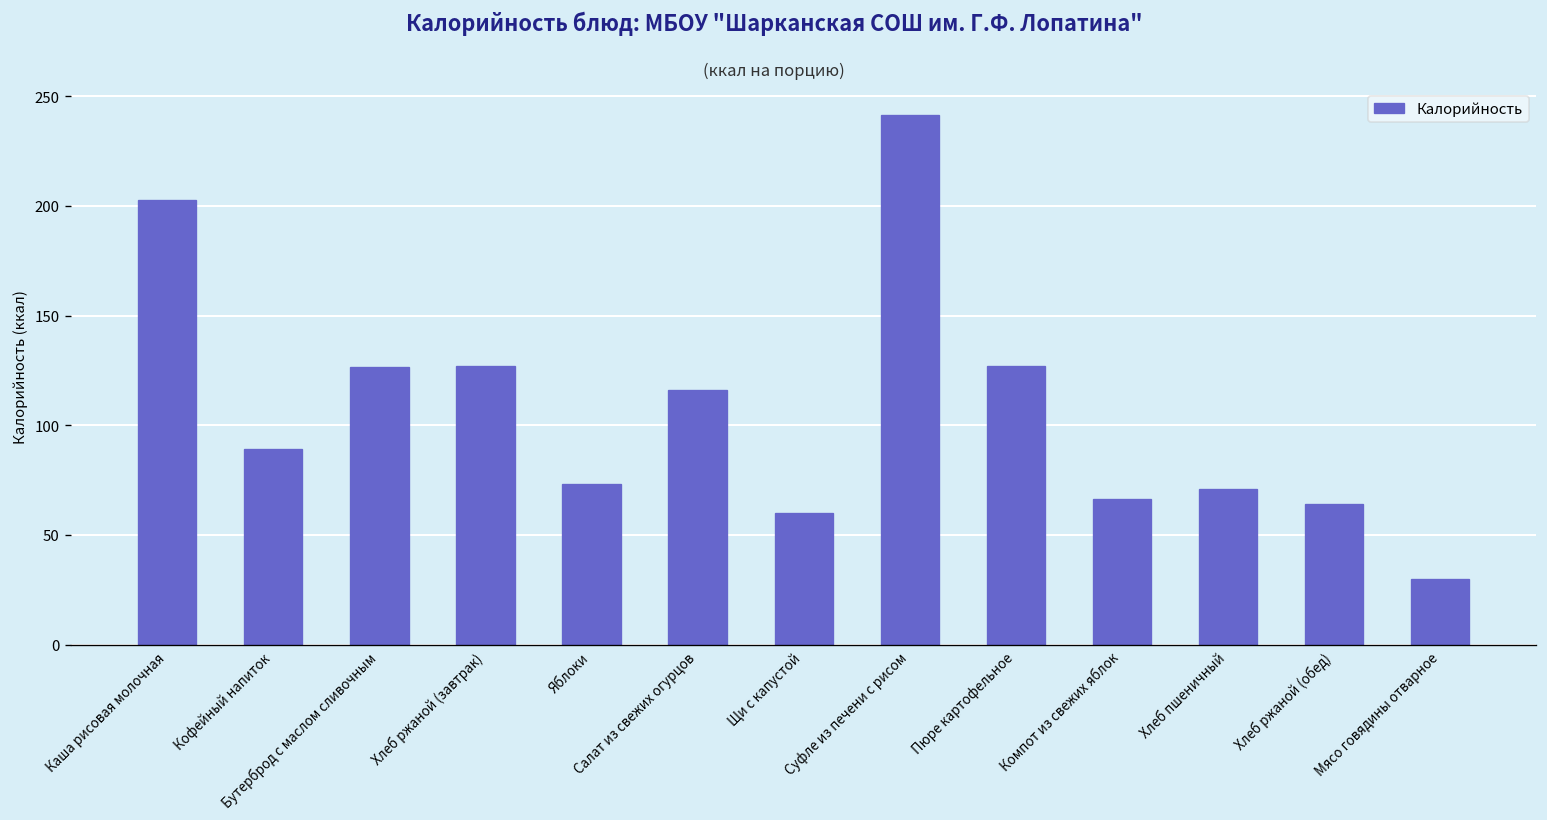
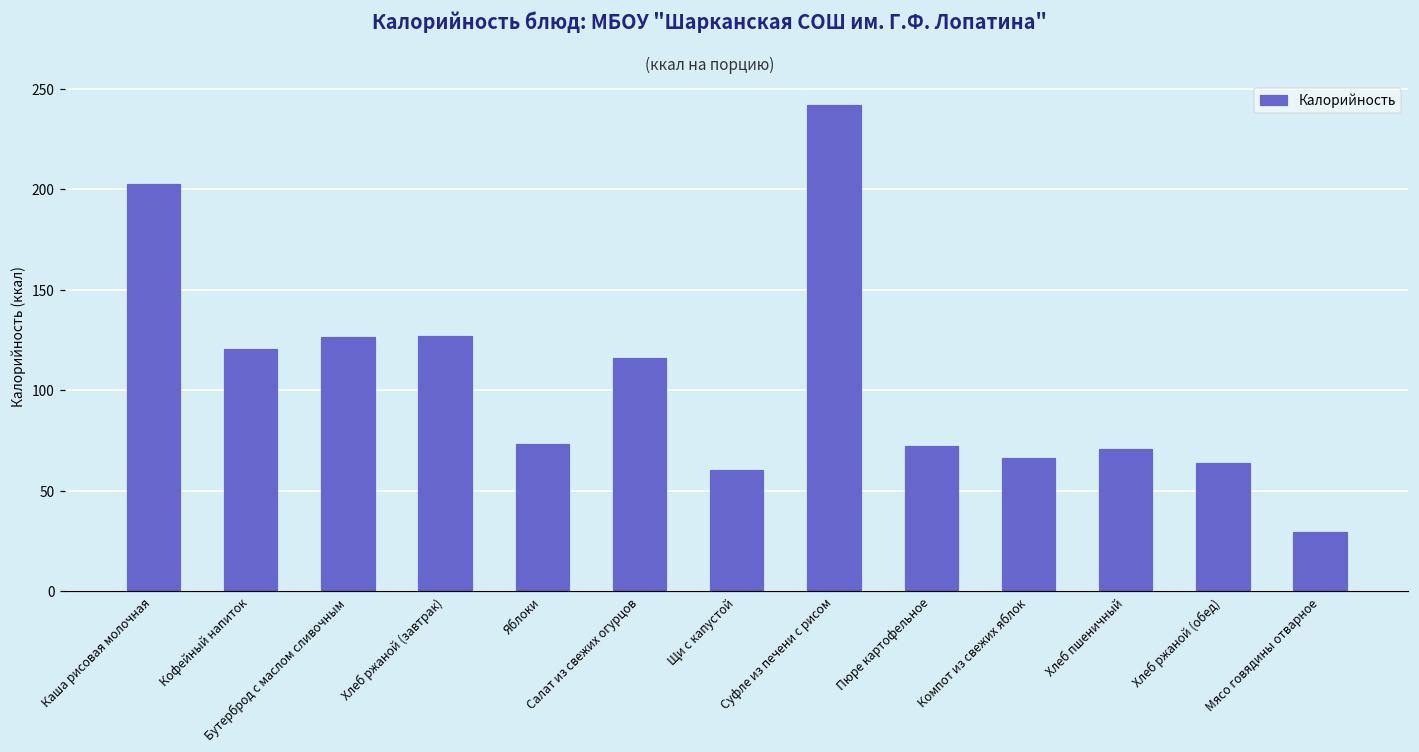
  {
    "Каша рисовая молочная": 203,
-   "Кофейный напиток": 89,
+   "Кофейный напиток": 121,
    "Бутерброд с маслом сливочным": 127,
    "Хлеб ржаной (завтрак)": 127,
    "Яблоки": 73,
    "Салат из свежих огурцов": 116,
    "Щи с капустой": 60,
    "Суфле из печени с рисом": 242,
-   "Пюре картофельное": 127,
+   "Пюре картофельное": 72,
    "Компот из свежих яблок": 66,
    "Хлеб пшеничный": 71,
    "Хлеб ржаной (обед)": 64,
    "Мясо говядины отварное": 30
  }
